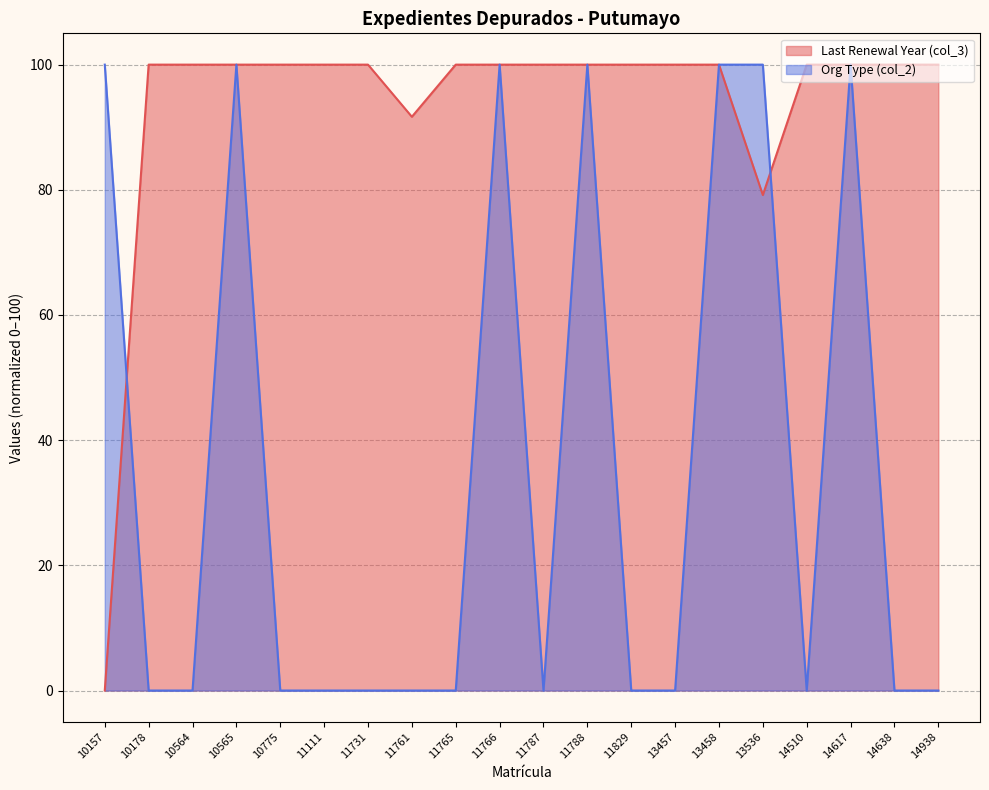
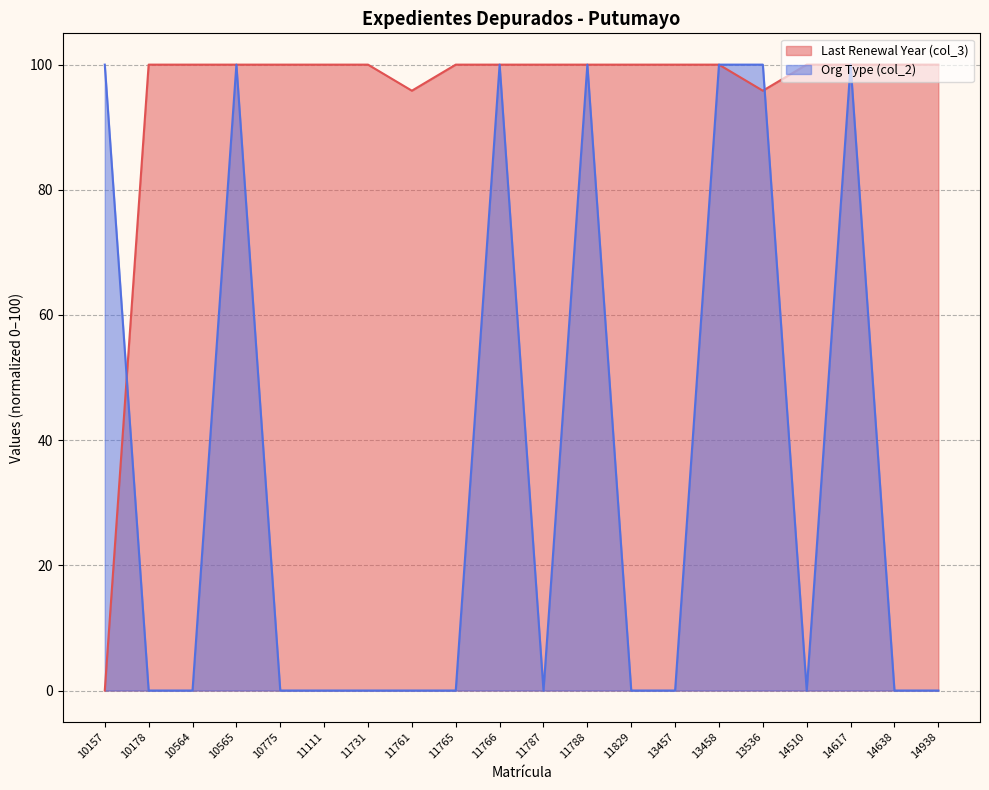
  {
    "Last Renewal Year (col_3)": {
      "10157": 0,
      "10178": 100,
      "10564": 100,
      "10775": 100,
      "11111": 100,
      "11731": 100,
-     "11761": 92,
+     "11761": 96,
      "11765": 100,
      "11787": 100,
      "11829": 100,
      "13457": 100,
-     "13536": 79
+     "13536": 96
    },
    "Org Type (col_2)": {
      "10157": 100,
      "10178": 0,
      "10564": 0,
      "10775": 0,
      "11111": 0,
      "11731": 0,
      "11761": 0,
      "11765": 0,
      "11787": 0,
      "11829": 0,
      "13457": 0,
      "13536": 100,
      "14510": 0,
      "14638": 0,
      "14938": 0
    }
  }
